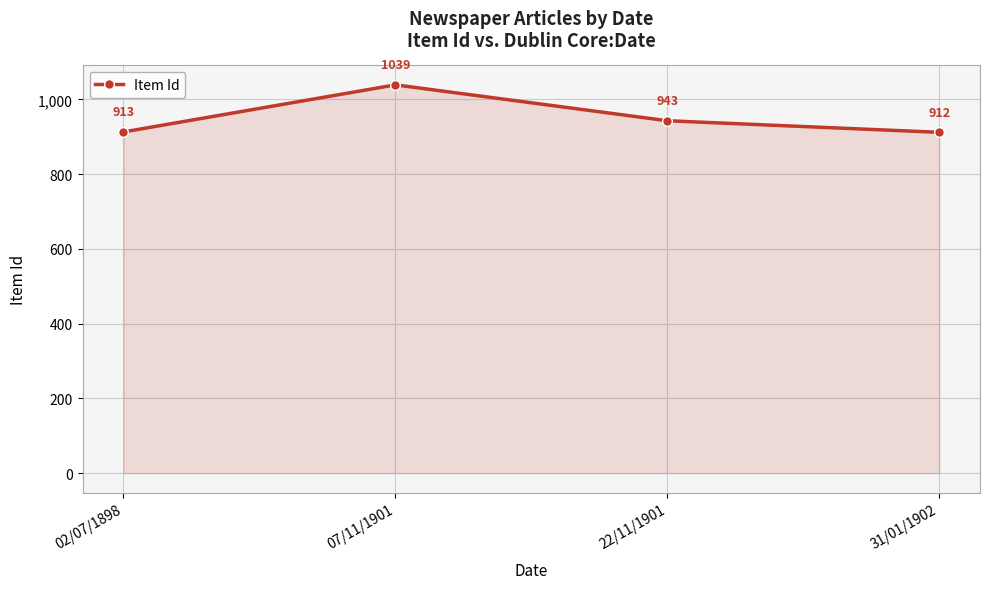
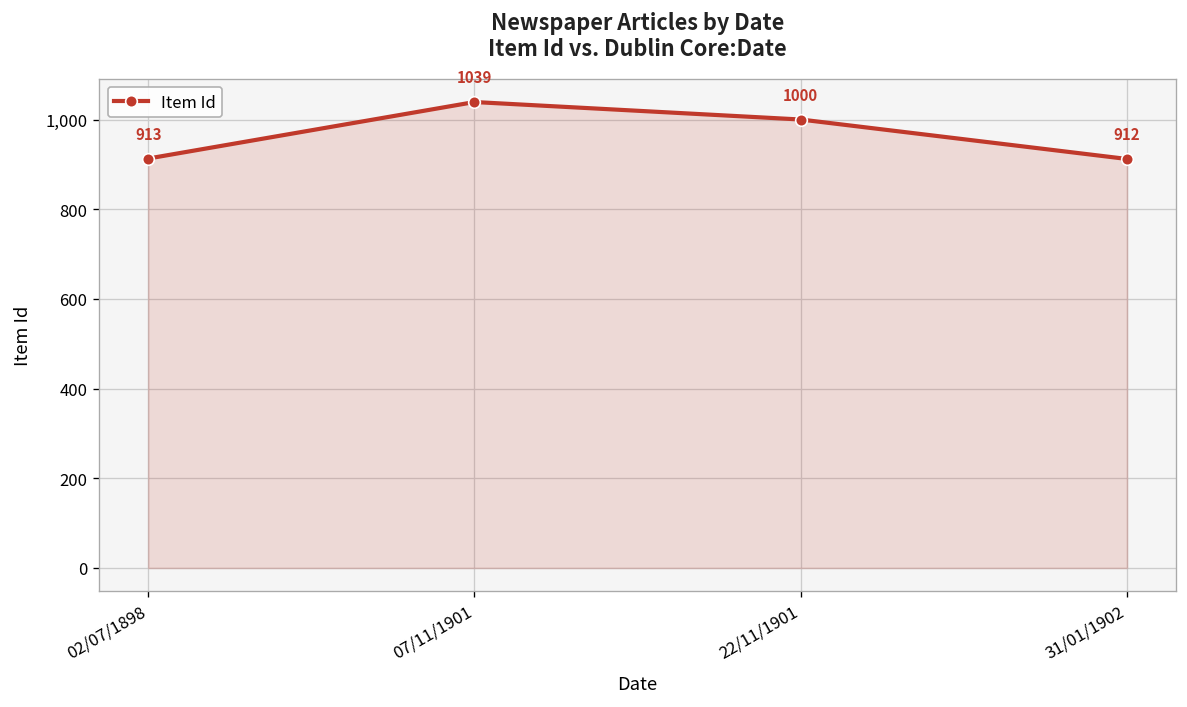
  {
    "02/07/1898": 913,
    "07/11/1901": 1039,
-   "22/11/1901": 943,
+   "22/11/1901": 1000,
    "31/01/1902": 912
  }
